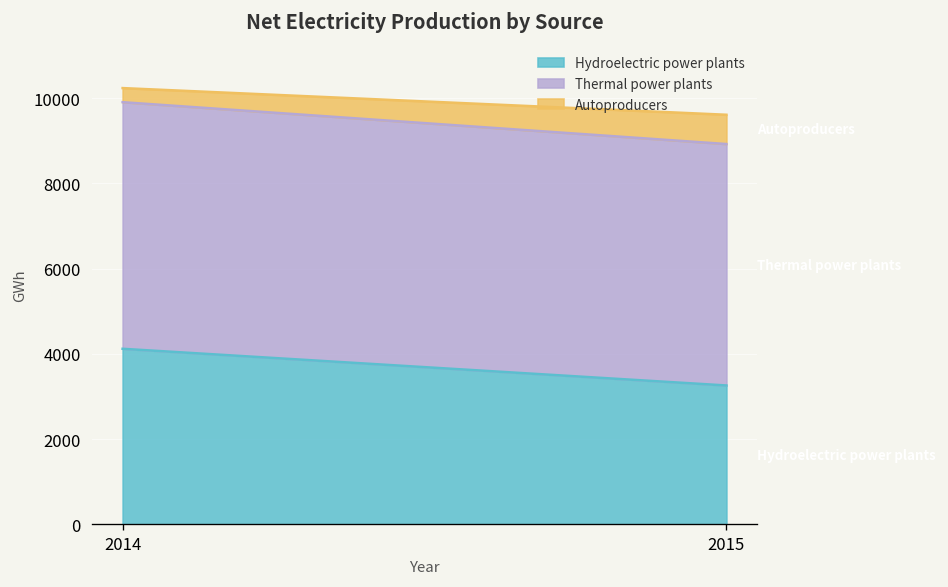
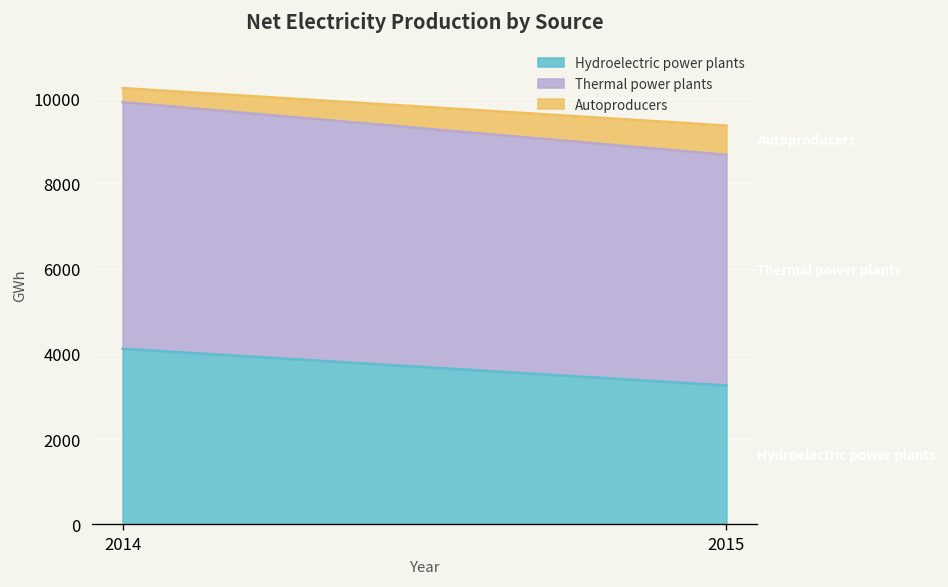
  {
    "Hydroelectric power plants": {
      "2014": 4100,
      "2015": 3300
    },
    "Thermal power plants": {
      "2014": 5800,
-     "2015": 5700
+     "2015": 5400
    },
    "Autoproducers": {
      "2014": 300,
      "2015": 700
    }
  }
